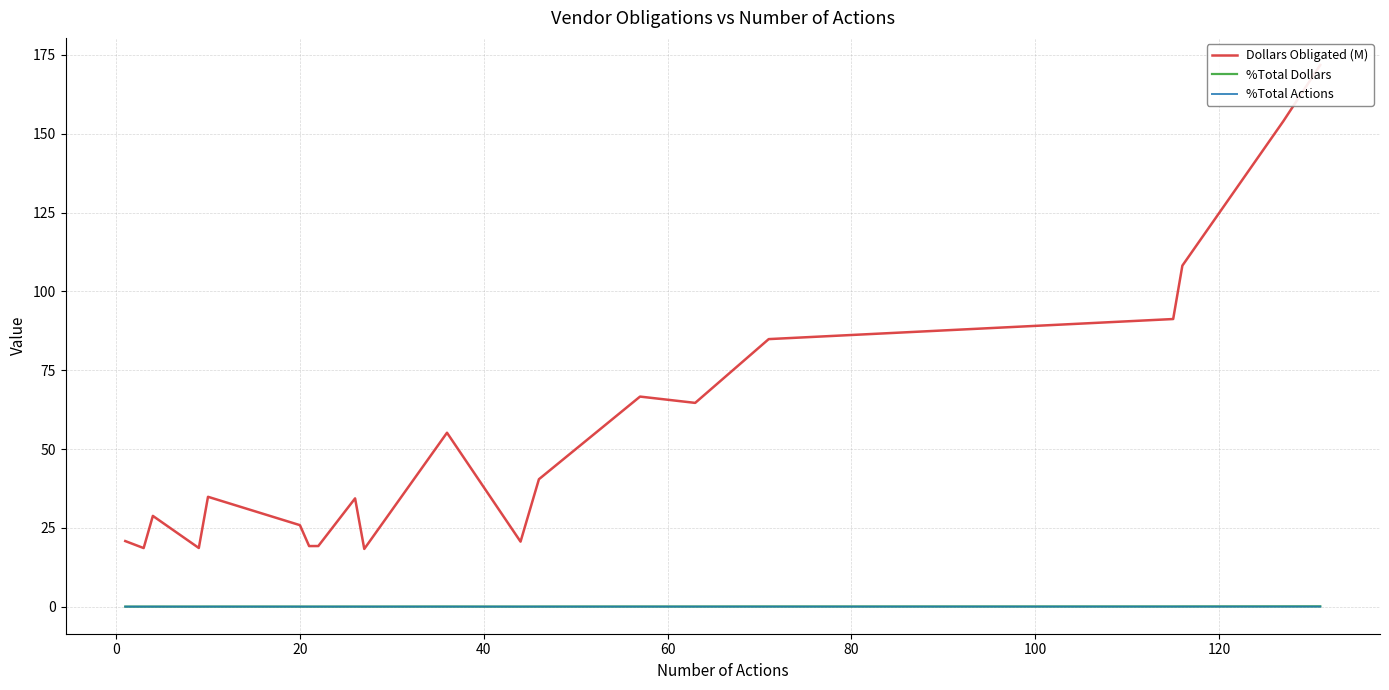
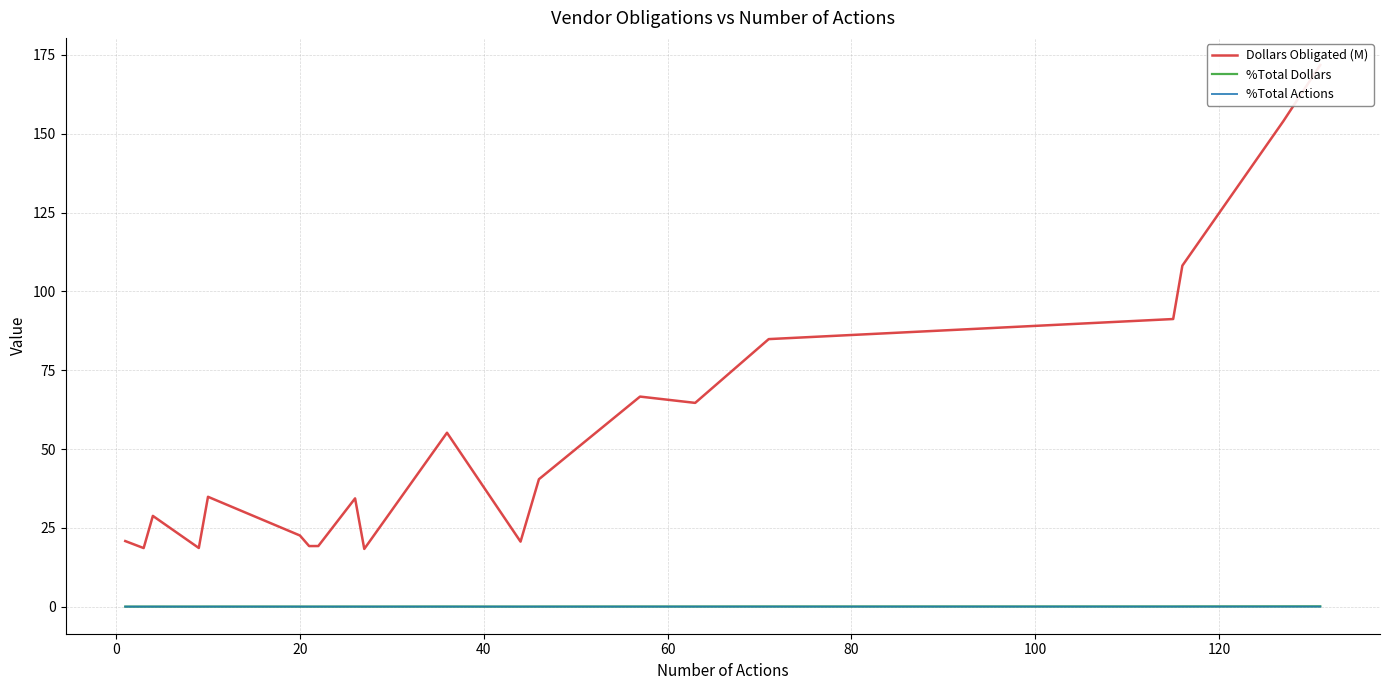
  {
    "Dollars Obligated (M)": {
-     "20": 26
+     "20": 23
    }
  }
